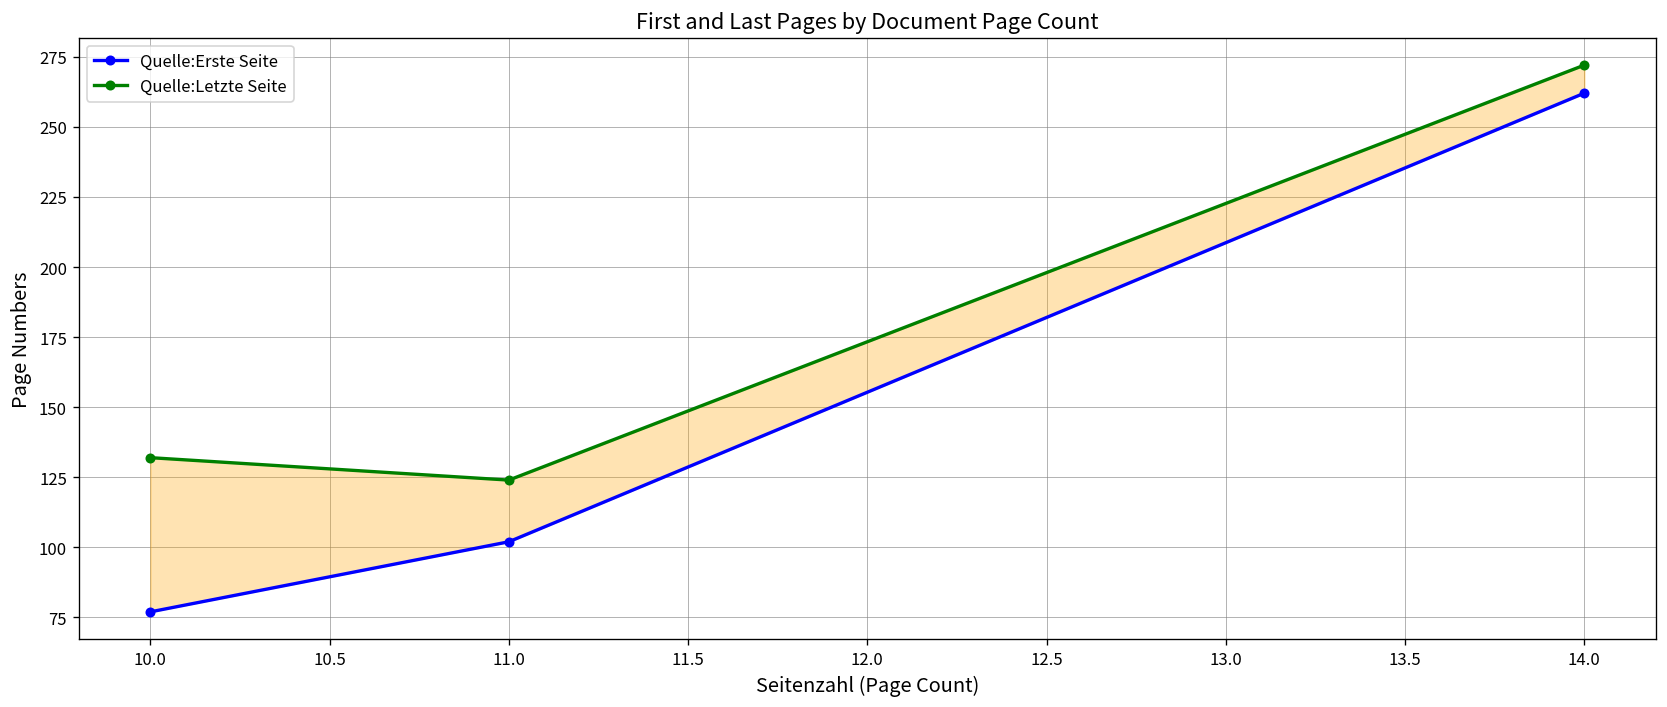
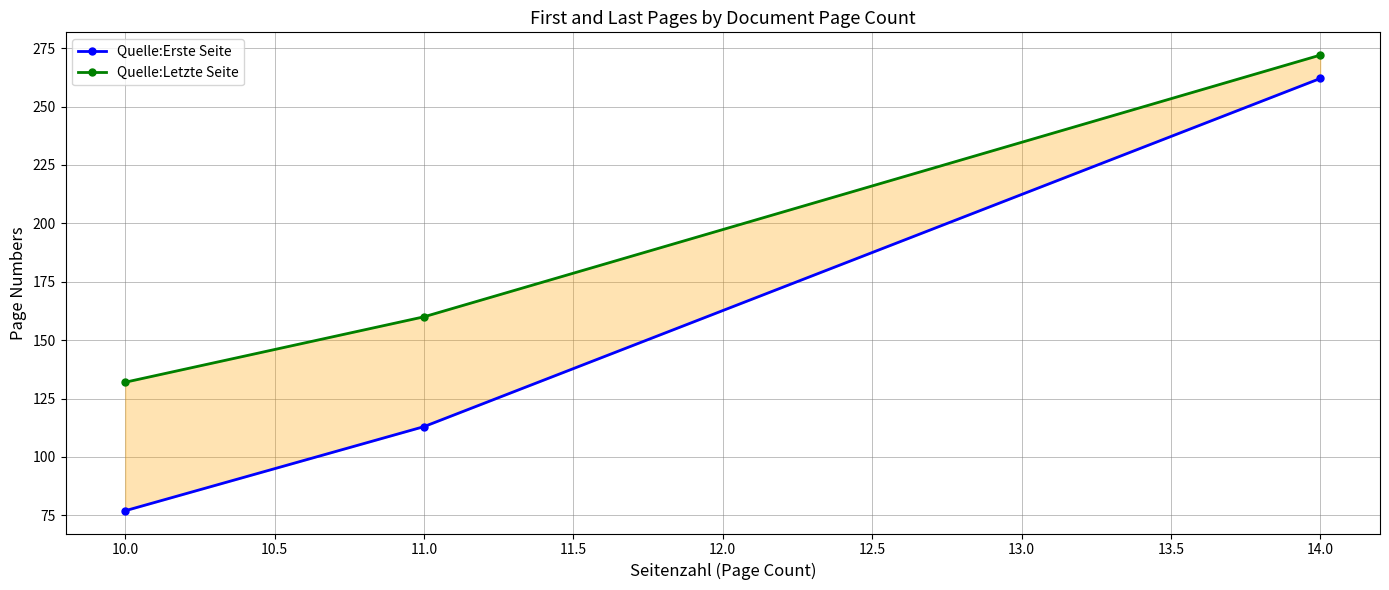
  {
    "Quelle:Erste Seite": {
      "10.0": 77,
-     "11.0": 102,
+     "11.0": 113,
      "14.0": 262
    },
    "Quelle:Letzte Seite": {
      "10.0": 132,
-     "11.0": 124,
+     "11.0": 160,
      "14.0": 272
    }
  }
